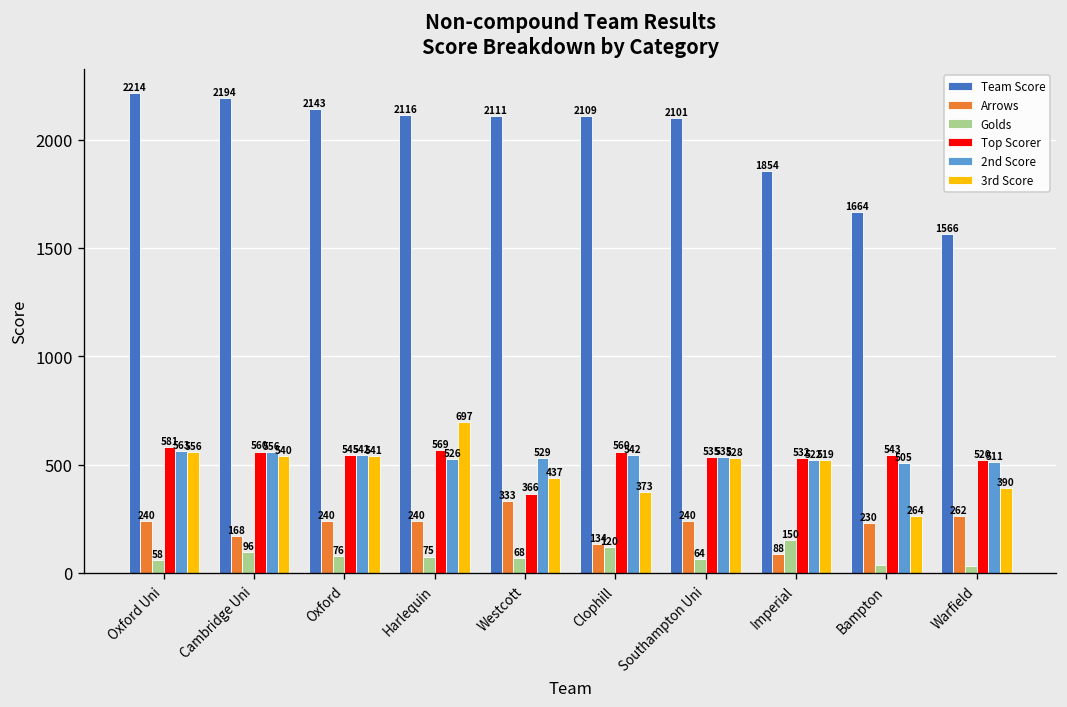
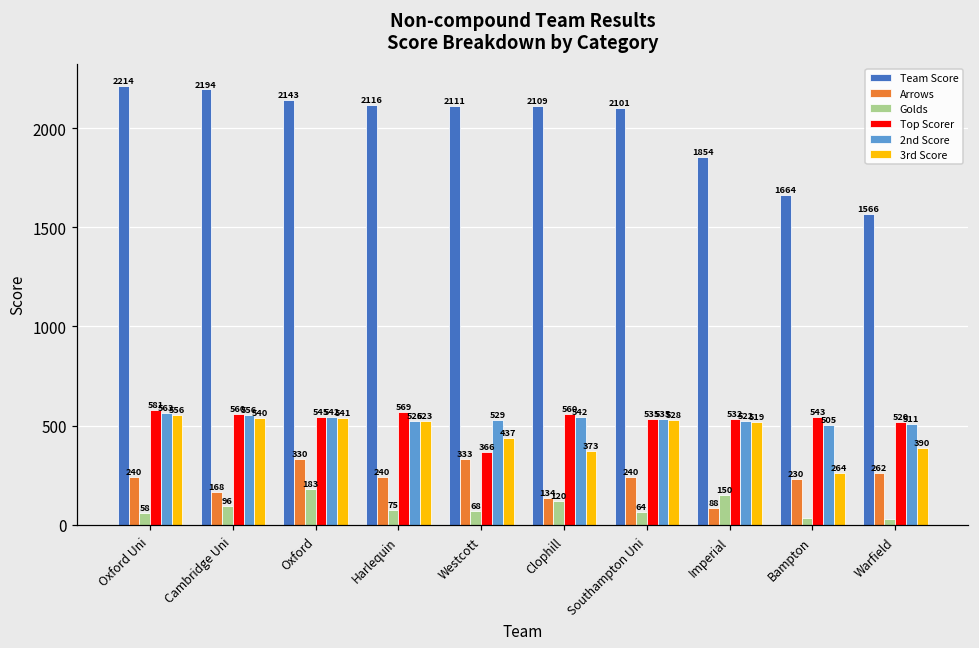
  {
    "Arrows": {
      "Oxford Uni": 240,
      "Cambridge Uni": 168,
-     "Oxford": 240,
+     "Oxford": 330,
      "Harlequin": 240,
      "Westcott": 333,
      "Southampton Uni": 240,
      "Imperial": 88,
      "Bampton": 230,
      "Warfield": 262
    },
    "Golds": {
      "Oxford Uni": 58,
      "Cambridge Uni": 96,
-     "Oxford": 76,
+     "Oxford": 183,
      "Harlequin": 75,
      "Westcott": 68,
      "Southampton Uni": 64,
      "Imperial": 150
    },
    "Top Scorer": {
      "Harlequin": 569,
      "Westcott": 366,
      "Bampton": 543
    },
    "3rd Score": {
-     "Harlequin": 697,
+     "Harlequin": 523,
      "Westcott": 437,
      "Clophill": 373,
      "Bampton": 264,
      "Warfield": 390
    }
  }
